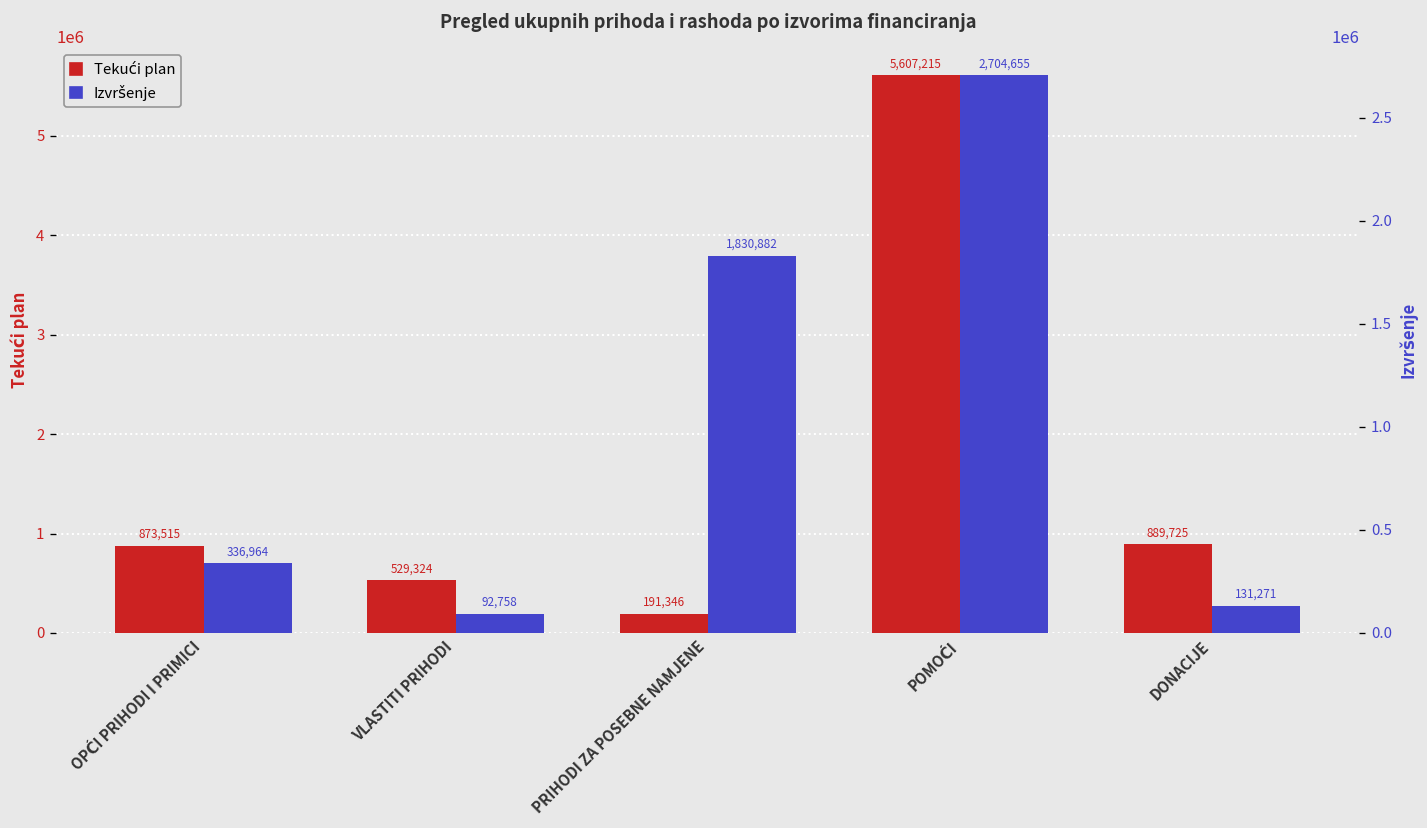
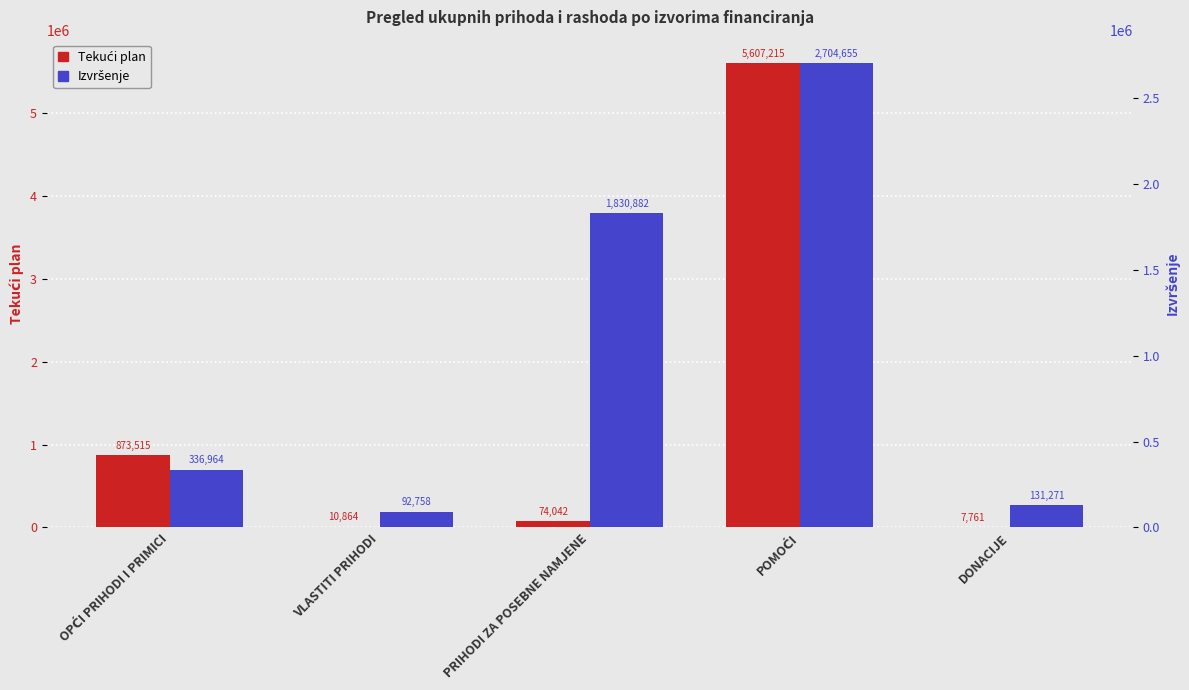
  {
    "Tekući plan": {
      "OPĆI PRIHODI I PRIMICI": "873,515",
-     "VLASTITI PRIHODI": "529,324",
-     "PRIHODI ZA POSEBNE NAMJENE": "191,346",
+     "VLASTITI PRIHODI": "10,864",
+     "PRIHODI ZA POSEBNE NAMJENE": "74,042",
      "POMOĆI": "5,607,215",
-     "DONACIJE": "889,725"
+     "DONACIJE": "7,761"
    },
    "Izvršenje": {
      "OPĆI PRIHODI I PRIMICI": "336,964",
      "VLASTITI PRIHODI": "92,758",
      "PRIHODI ZA POSEBNE NAMJENE": "1,830,882",
      "POMOĆI": "2,704,655",
      "DONACIJE": "131,271"
    }
  }
